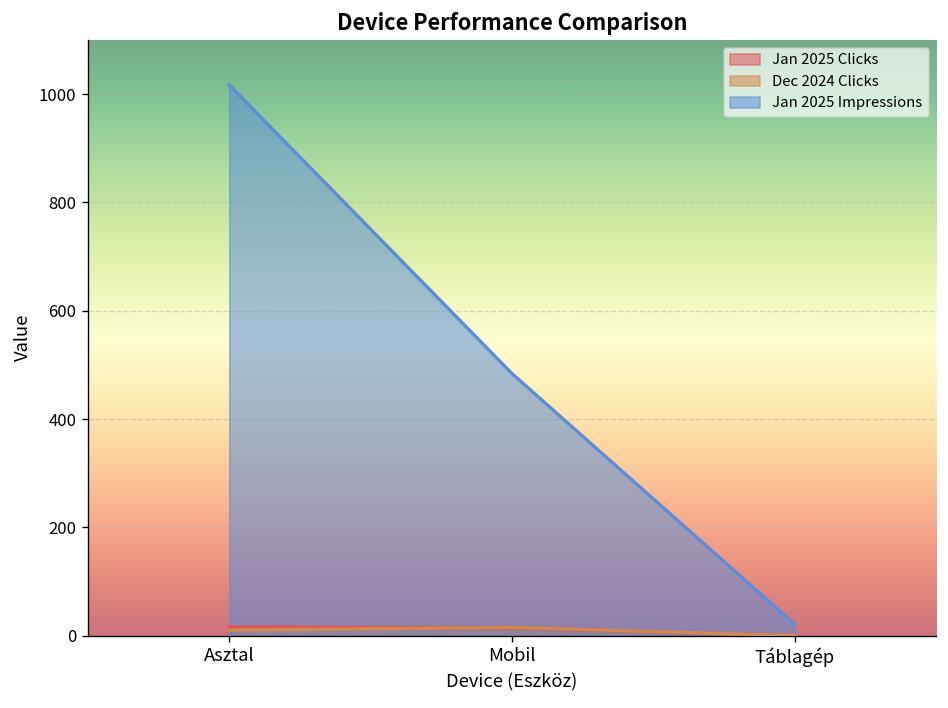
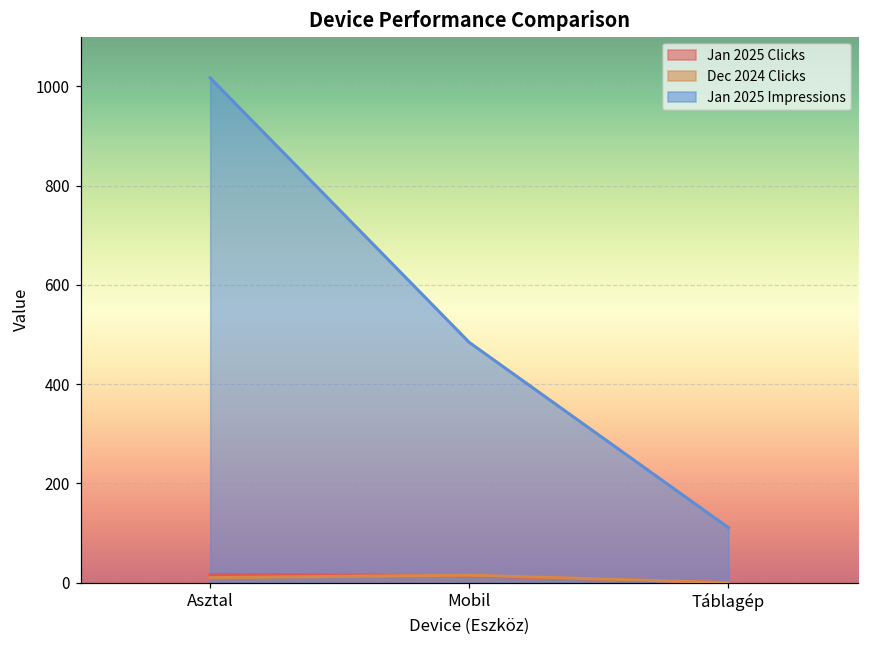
  {
    "Jan 2025 Impressions": {
      "Asztal": 1020,
      "Mobil": 480,
-     "Táblagép": 20
+     "Táblagép": 110
    }
  }
